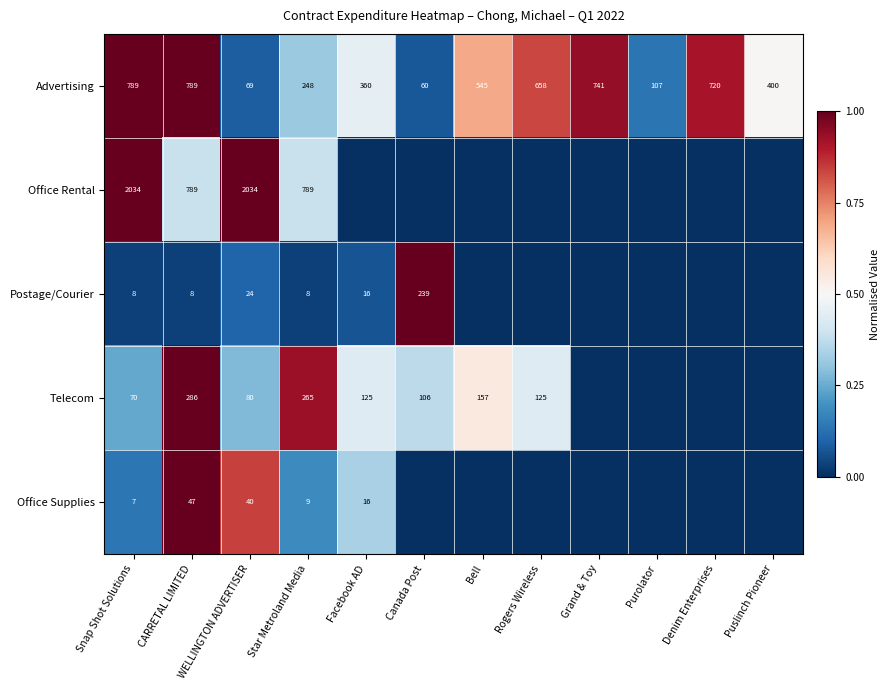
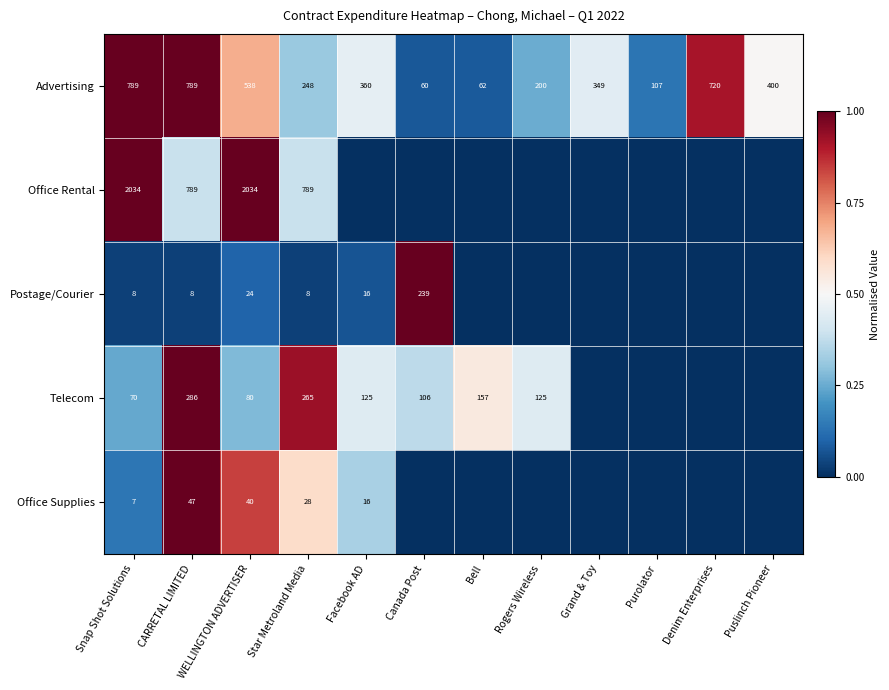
  {
    "Advertising": {
      "Snap Shot Solutions": 789,
      "CARRETAL LIMITED": 789,
-     "WELLINGTON ADVERTISER": 69,
+     "WELLINGTON ADVERTISER": 538,
      "Star Metroland Media": 248,
      "Facebook AD": 360,
      "Canada Post": 60,
-     "Bell": 545,
-     "Rogers Wireless": 658,
-     "Grand & Toy": 741,
+     "Bell": 62,
+     "Rogers Wireless": 200,
+     "Grand & Toy": 349,
      "Purolator": 107,
      "Denim Enterprises": 720,
      "Puslinch Pioneer": 400
    },
    "Office Rental": {
      "Snap Shot Solutions": 2034,
      "CARRETAL LIMITED": 789,
      "WELLINGTON ADVERTISER": 2034,
      "Star Metroland Media": 789
    },
    "Postage/Courier": {
      "Snap Shot Solutions": 8,
      "CARRETAL LIMITED": 8,
      "WELLINGTON ADVERTISER": 24,
      "Star Metroland Media": 8,
      "Facebook AD": 16,
      "Canada Post": 239
    },
    "Telecom": {
      "Snap Shot Solutions": 70,
      "CARRETAL LIMITED": 286,
      "WELLINGTON ADVERTISER": 80,
      "Star Metroland Media": 265,
      "Facebook AD": 125,
      "Canada Post": 106,
      "Bell": 157,
      "Rogers Wireless": 125
    },
    "Office Supplies": {
      "Snap Shot Solutions": 7,
      "CARRETAL LIMITED": 47,
      "WELLINGTON ADVERTISER": 40,
-     "Star Metroland Media": 9,
+     "Star Metroland Media": 28,
      "Facebook AD": 16
    }
  }
